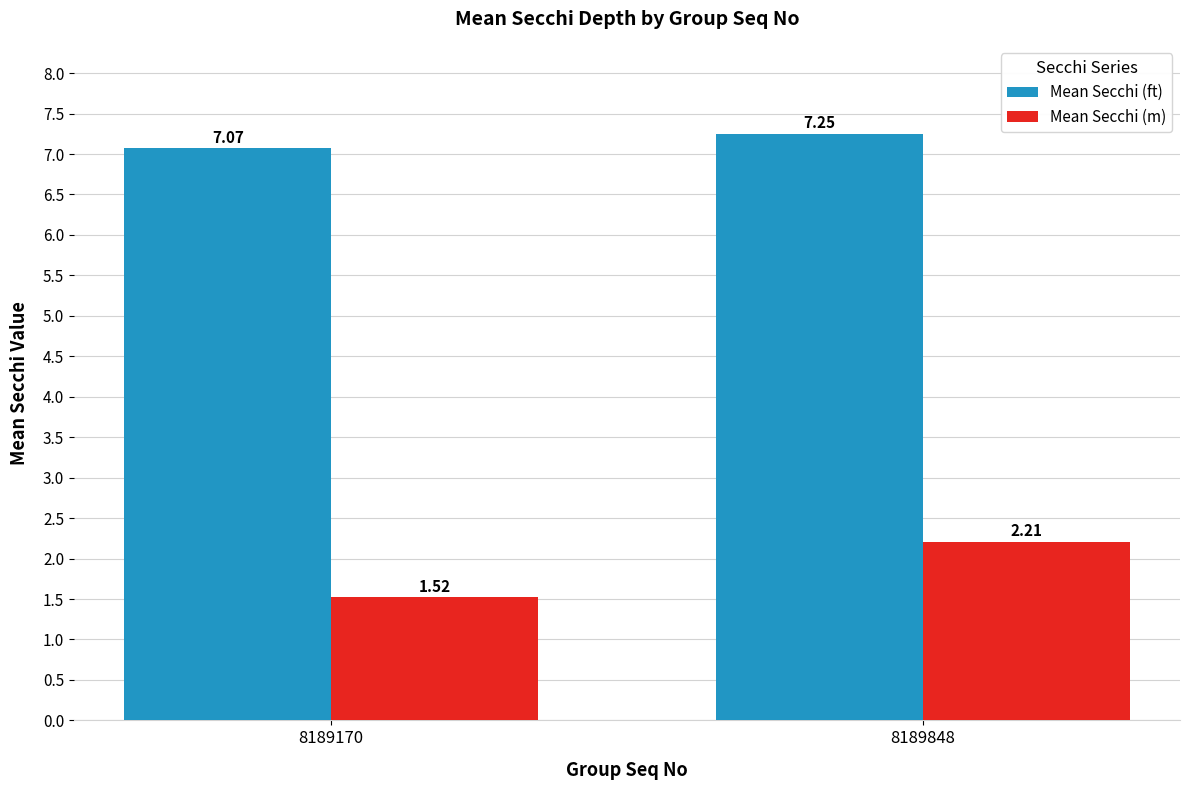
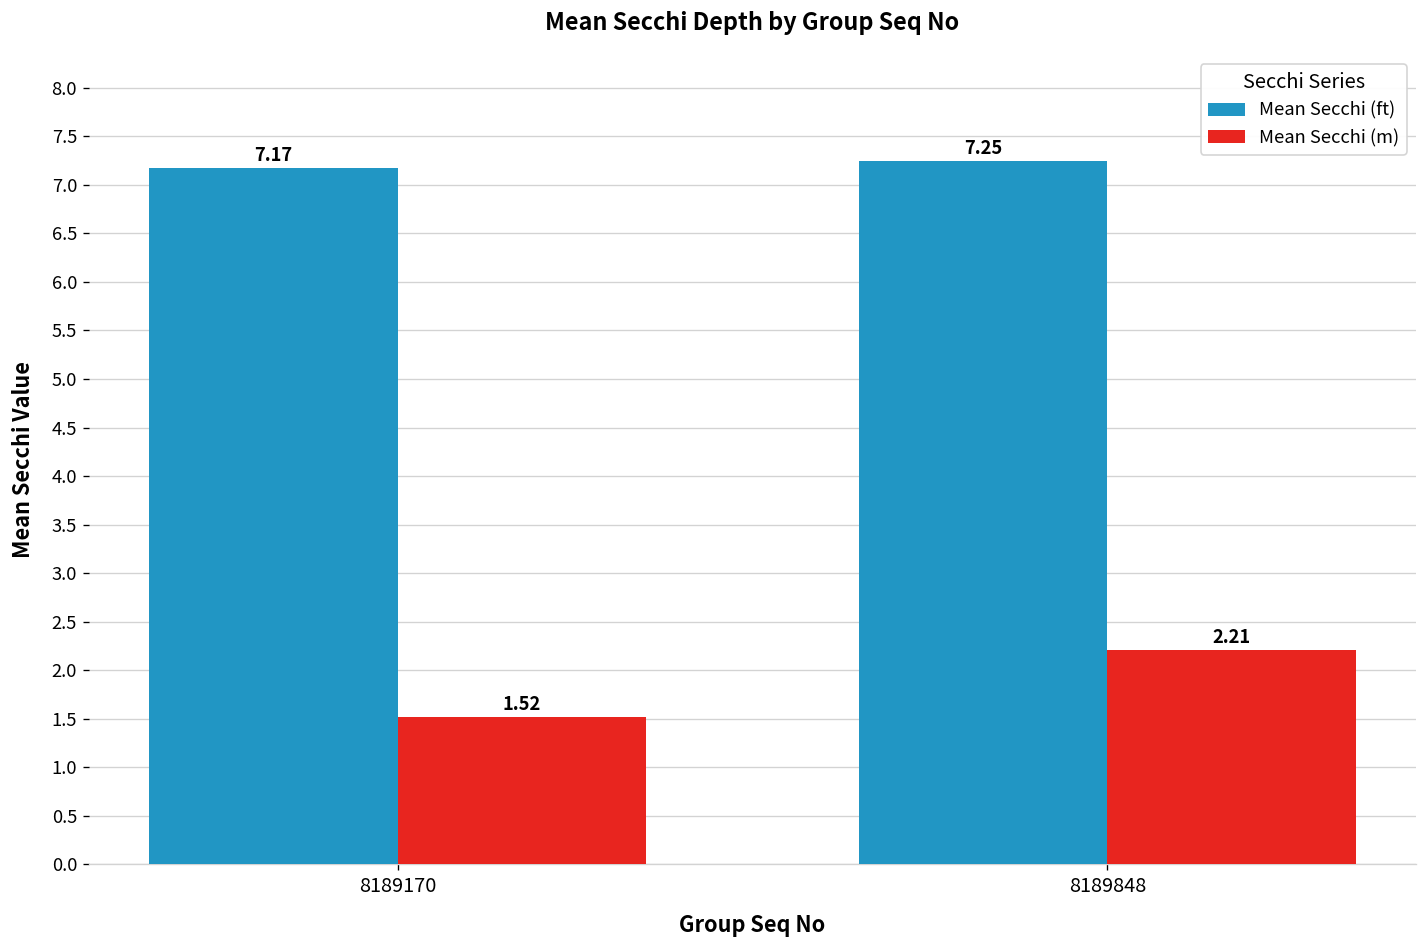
  {
    "Mean Secchi (ft)": {
-     "8189170": 7.07,
+     "8189170": 7.17,
      "8189848": 7.25
    },
    "Mean Secchi (m)": {
      "8189170": 1.52,
      "8189848": 2.21
    }
  }
